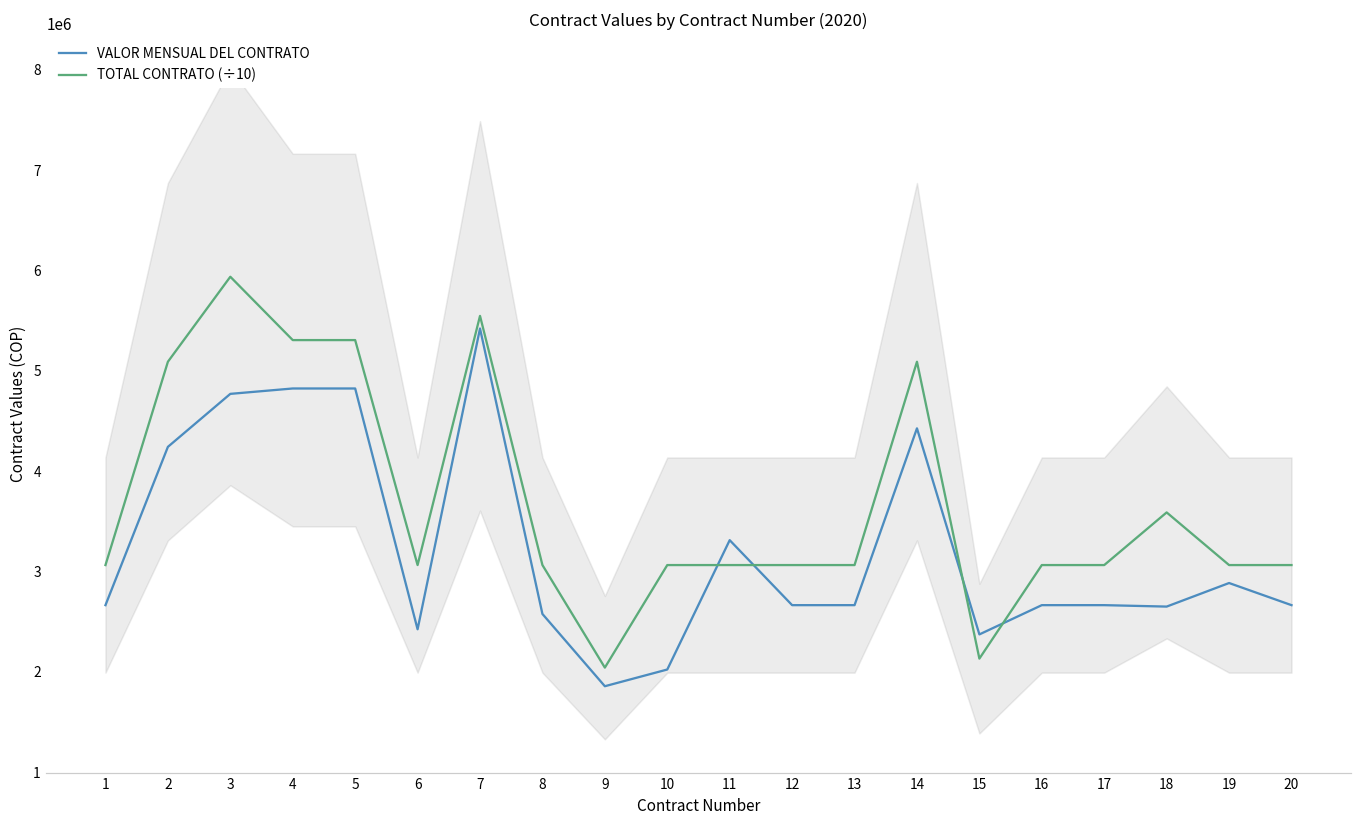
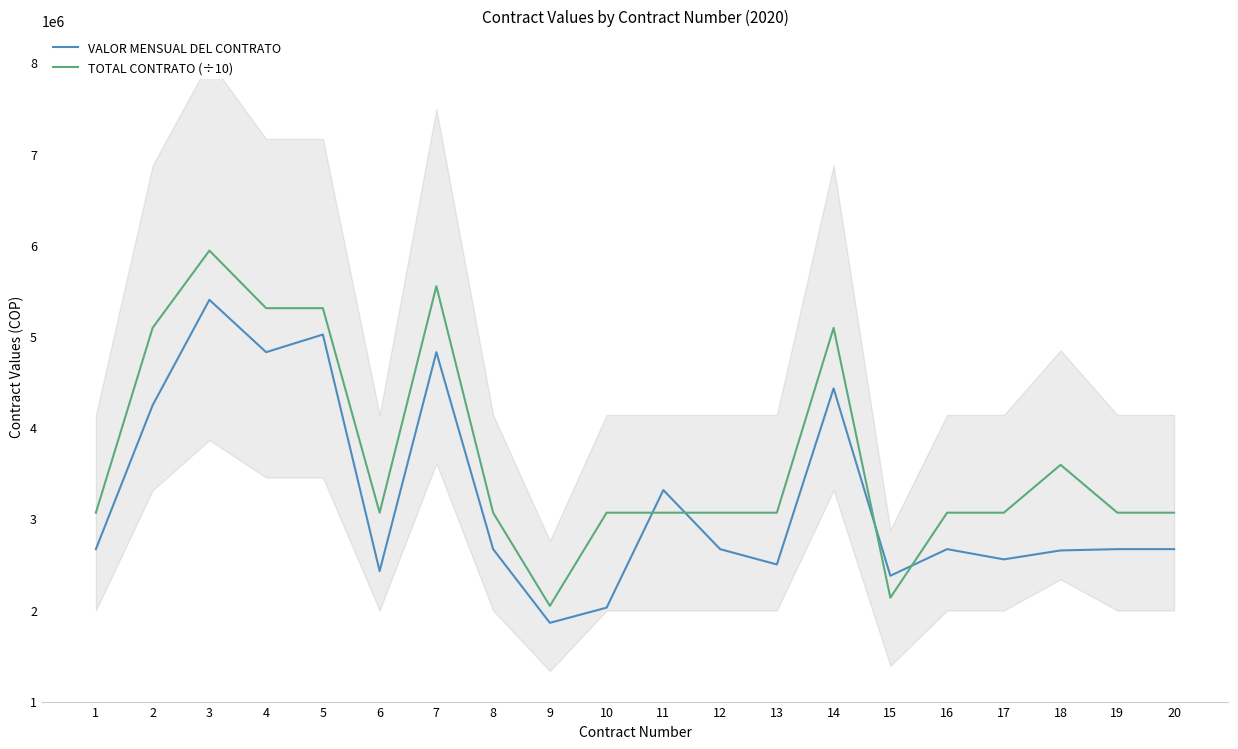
  {
    "VALOR MENSUAL DEL CONTRATO": {
      "1": 2700000,
      "2": 4200000,
-     "3": 4800000,
+     "3": 5400000,
      "4": 4800000,
-     "5": 4800000,
+     "5": 5000000,
      "6": 2400000,
-     "7": 5400000,
-     "8": 2600000,
+     "7": 4800000,
+     "8": 2700000,
      "9": 1900000,
      "10": 2000000,
      "11": 3300000,
      "12": 2700000,
-     "13": 2700000,
+     "13": 2500000,
      "14": 4400000,
      "15": 2400000,
      "16": 2700000,
-     "17": 2700000,
+     "17": 2600000,
      "18": 2600000,
-     "19": 2900000,
+     "19": 2700000,
      "20": 2700000
    }
  }
